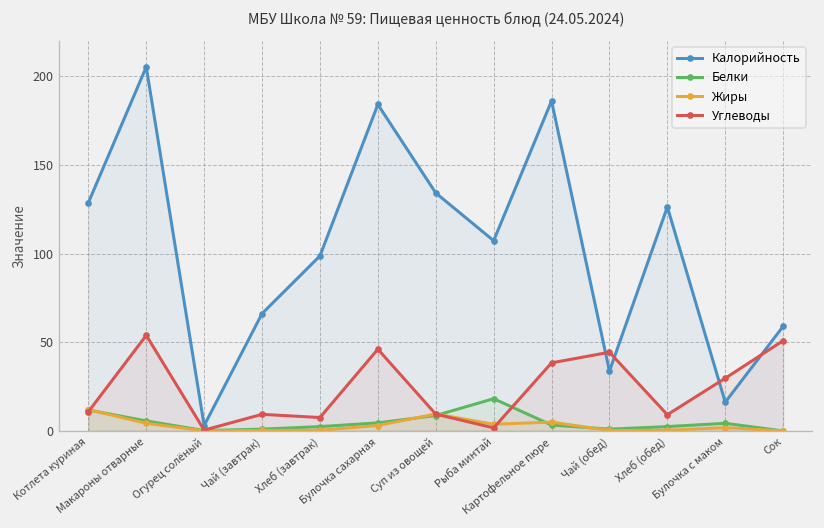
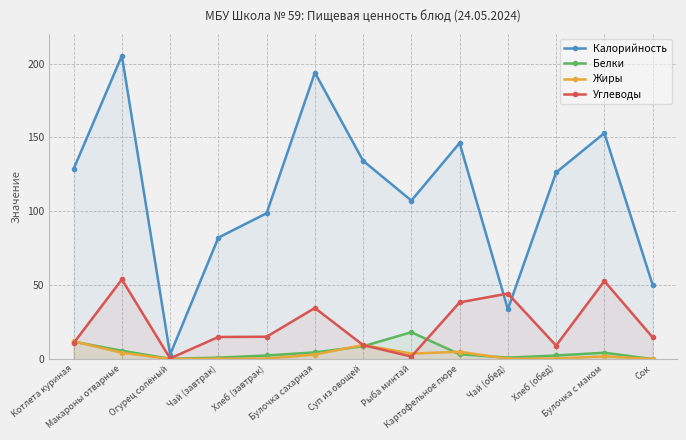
  {
    "Калорийность": {
      "Котлета куриная": 129,
      "Макароны отварные": 205,
      "Огурец солёный": 3,
-     "Чай (завтрак)": 66,
+     "Чай (завтрак)": 82,
      "Хлеб (завтрак)": 99,
-     "Булочка сахарная": 184,
+     "Булочка сахарная": 194,
      "Суп из овощей": 134,
      "Рыба минтай": 107,
-     "Картофельное пюре": 186,
+     "Картофельное пюре": 146,
      "Чай (обед)": 34,
      "Хлеб (обед)": 126,
-     "Булочка с маком": 16,
-     "Сок": 59
+     "Булочка с маком": 153,
+     "Сок": 50
    },
    "Белки": {
      "Хлеб (завтрак)": 2,
      "Рыба минтай": 18,
      "Хлеб (обед)": 2,
      "Булочка с маком": 4
    },
    "Жиры": {
      "Хлеб (завтрак)": 0,
      "Рыба минтай": 4,
      "Хлеб (обед)": 0,
      "Булочка с маком": 2
    },
    "Углеводы": {
      "Макароны отварные": 54,
-     "Чай (завтрак)": 9,
-     "Хлеб (завтрак)": 8,
-     "Булочка сахарная": 46,
+     "Чай (завтрак)": 15,
+     "Хлеб (завтрак)": 15,
+     "Булочка сахарная": 35,
      "Рыба минтай": 2,
      "Картофельное пюре": 38,
      "Чай (обед)": 44,
      "Хлеб (обед)": 9,
-     "Булочка с маком": 30,
-     "Сок": 51
+     "Булочка с маком": 53,
+     "Сок": 15
    }
  }
